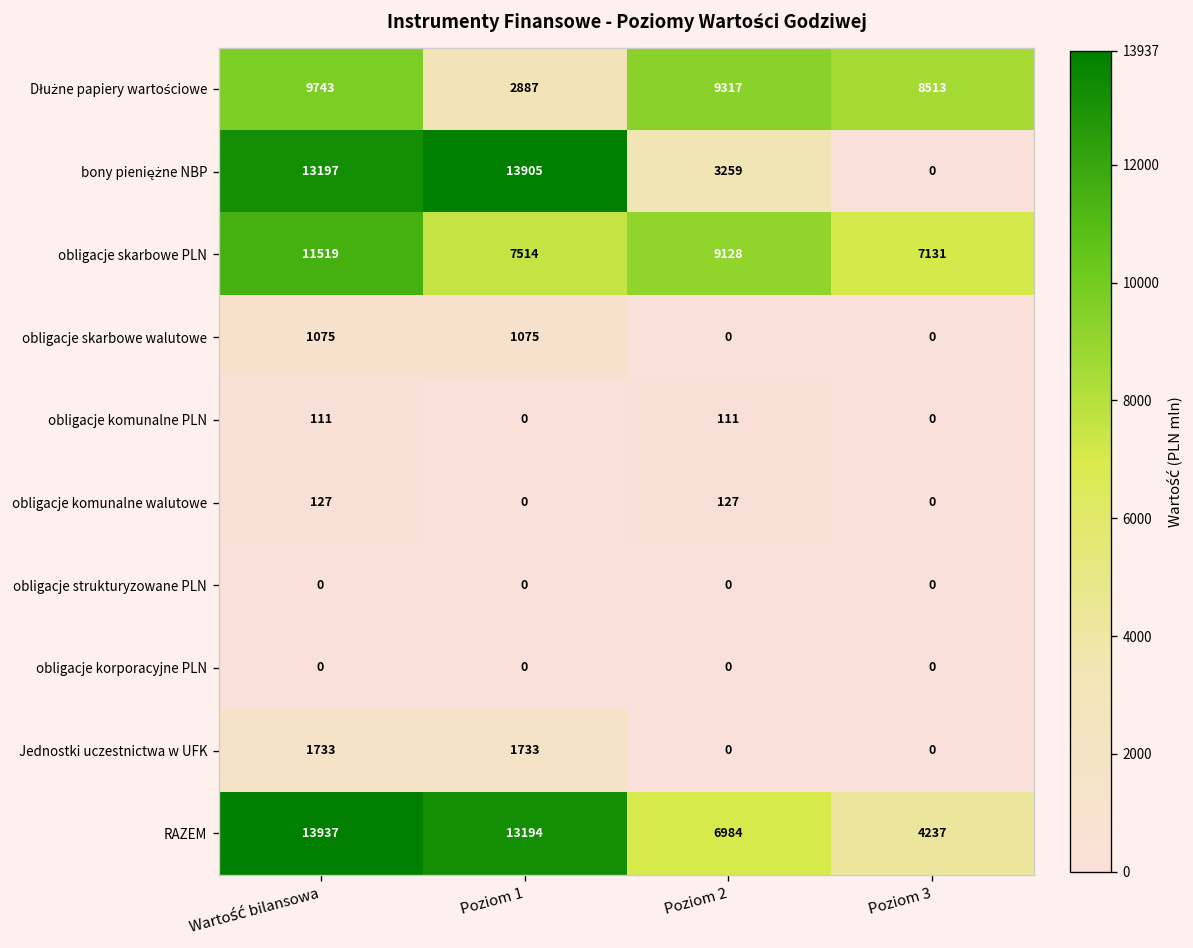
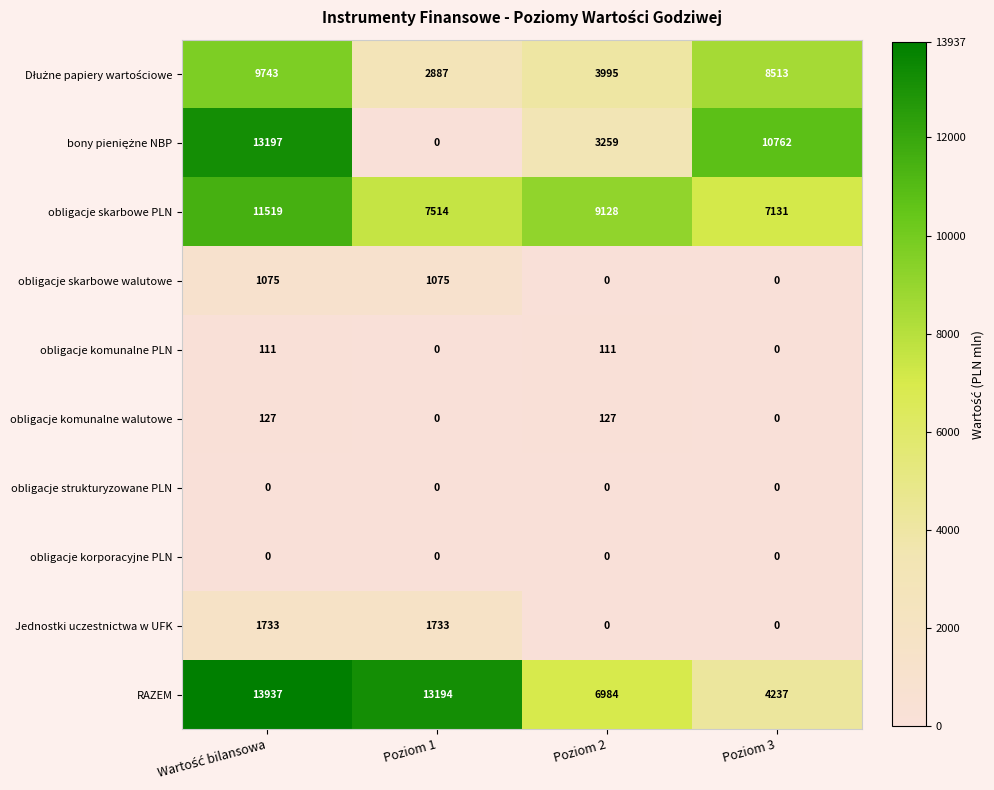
  {
    "Dłużne papiery wartościowe": {
      "Wartość bilansowa": 9743,
      "Poziom 1": 2887,
-     "Poziom 2": 9317,
+     "Poziom 2": 3995,
      "Poziom 3": 8513
    },
    "bony pieniężne NBP": {
      "Wartość bilansowa": 13197,
-     "Poziom 1": 13905,
+     "Poziom 1": 0,
      "Poziom 2": 3259,
-     "Poziom 3": 0
+     "Poziom 3": 10762
    },
    "obligacje skarbowe PLN": {
      "Wartość bilansowa": 11519,
      "Poziom 1": 7514,
      "Poziom 2": 9128,
      "Poziom 3": 7131
    },
    "obligacje skarbowe walutowe": {
      "Wartość bilansowa": 1075,
      "Poziom 1": 1075,
      "Poziom 2": 0,
      "Poziom 3": 0
    },
    "obligacje komunalne PLN": {
      "Wartość bilansowa": 111,
      "Poziom 1": 0,
      "Poziom 2": 111,
      "Poziom 3": 0
    },
    "obligacje komunalne walutowe": {
      "Wartość bilansowa": 127,
      "Poziom 1": 0,
      "Poziom 2": 127,
      "Poziom 3": 0
    },
    "obligacje strukturyzowane PLN": {
      "Wartość bilansowa": 0,
      "Poziom 1": 0,
      "Poziom 2": 0,
      "Poziom 3": 0
    },
    "obligacje korporacyjne PLN": {
      "Wartość bilansowa": 0,
      "Poziom 1": 0,
      "Poziom 2": 0,
      "Poziom 3": 0
    },
    "Jednostki uczestnictwa w UFK": {
      "Wartość bilansowa": 1733,
      "Poziom 1": 1733,
      "Poziom 2": 0,
      "Poziom 3": 0
    },
    "RAZEM": {
      "Wartość bilansowa": 13937,
      "Poziom 1": 13194,
      "Poziom 2": 6984,
      "Poziom 3": 4237
    }
  }
